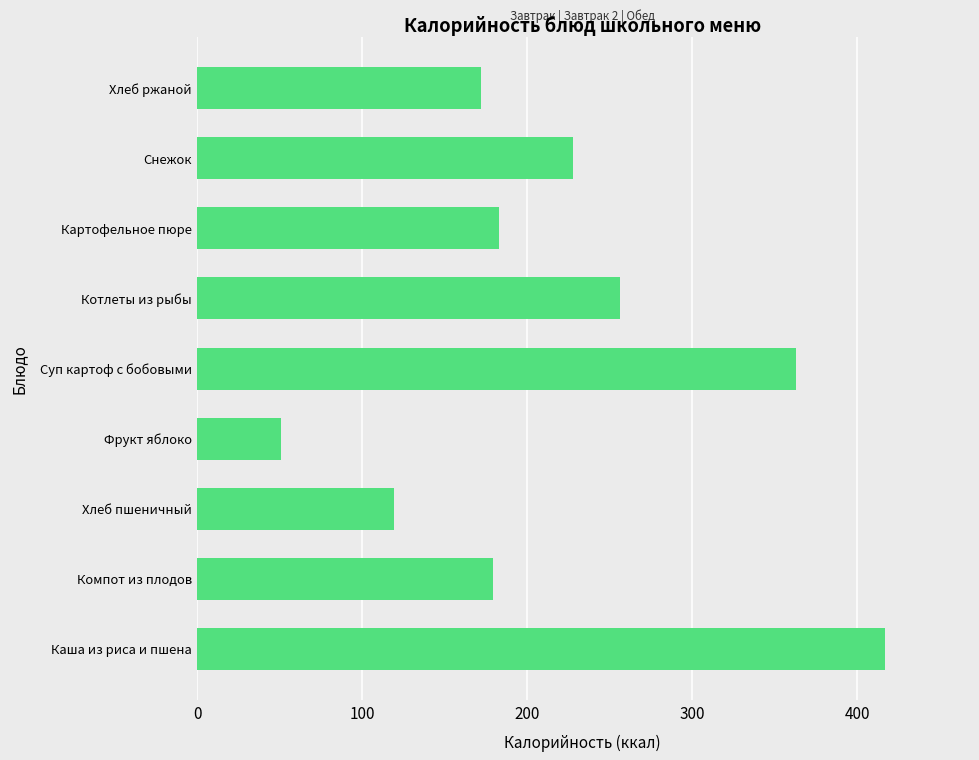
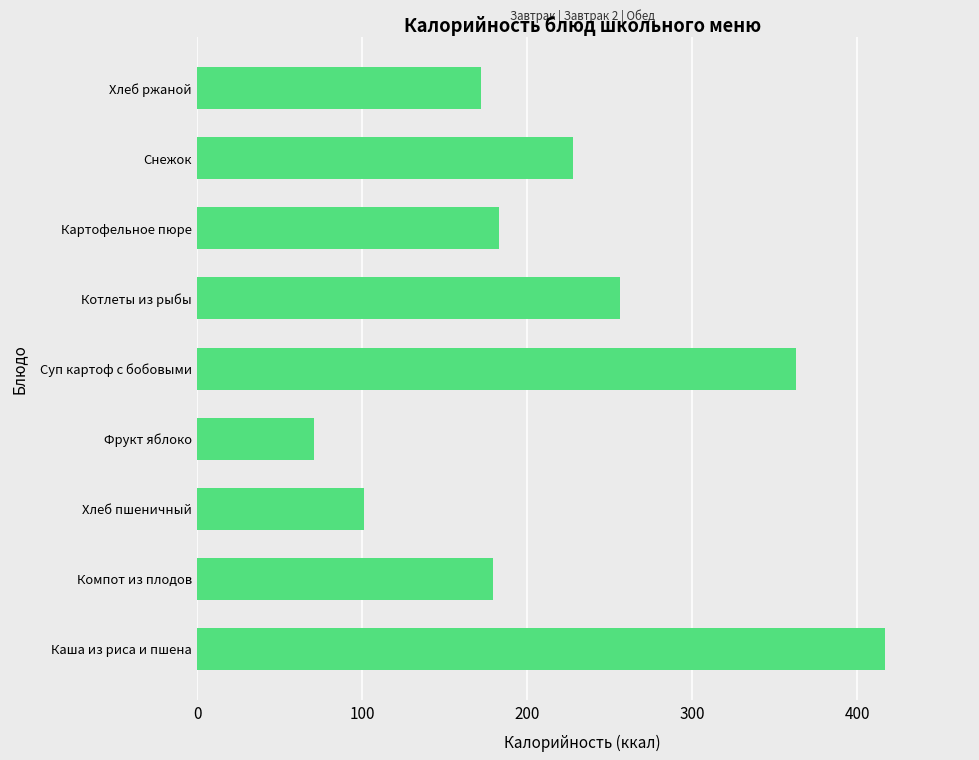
  {
    "Хлеб ржаной": 172,
    "Снежок": 228,
    "Картофельное пюре": 183,
    "Котлеты из рыбы": 256,
    "Суп картоф с бобовыми": 363,
-   "Фрукт яблоко": 51,
-   "Хлеб пшеничный": 120,
+   "Фрукт яблоко": 71,
+   "Хлеб пшеничный": 101,
    "Компот из плодов": 179,
    "Каша из риса и пшена": 417
  }
